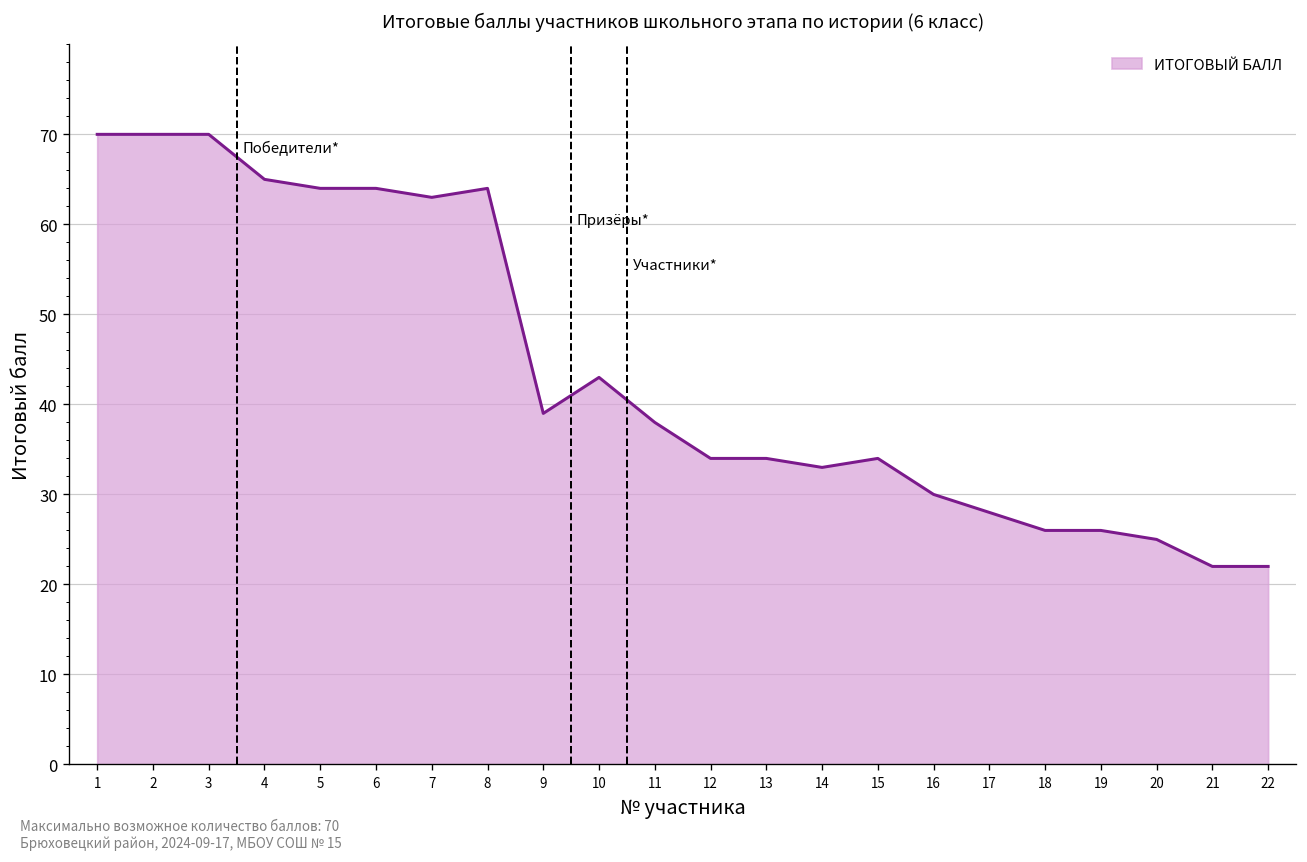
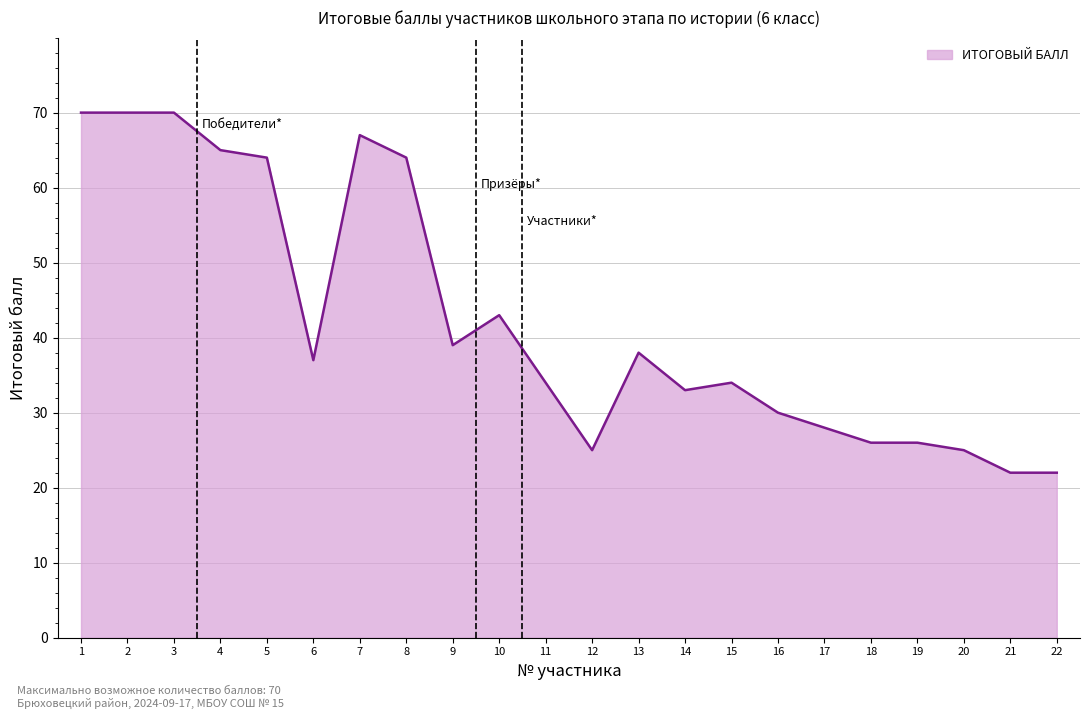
  {
    "1": 70,
    "2": 70,
    "3": 70,
    "4": 65,
    "5": 64,
-   "6": 64,
-   "7": 63,
+   "6": 37,
+   "7": 67,
    "8": 64,
    "9": 39,
    "10": 43,
-   "11": 38,
-   "12": 34,
-   "13": 34,
+   "11": 34,
+   "12": 25,
+   "13": 38,
    "14": 33,
    "15": 34,
    "16": 30,
    "17": 28,
    "18": 26,
    "19": 26,
    "20": 25,
    "21": 22,
    "22": 22
  }
